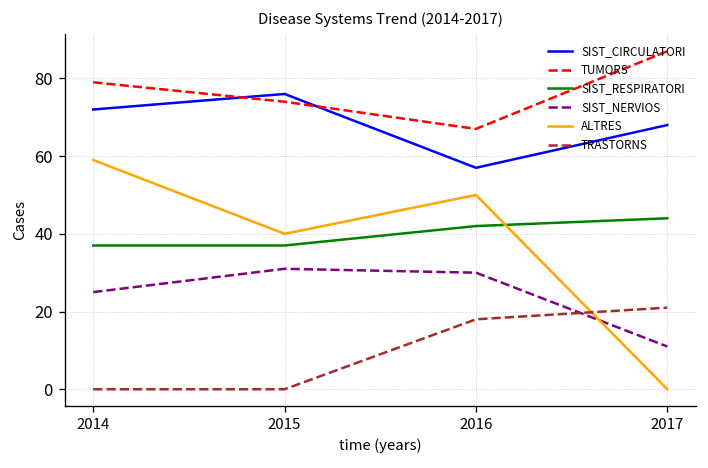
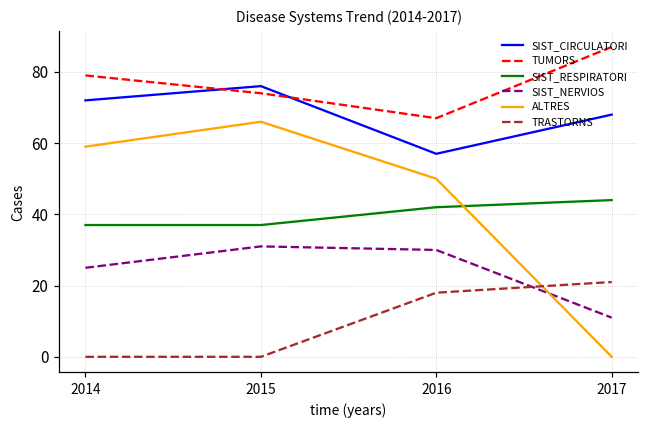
  {
    "SIST_CIRCULATORI": {
      "2014": 72,
      "2015": 76,
      "2016": 57,
      "2017": 68
    },
    "TUMORS": {
      "2014": 79,
      "2015": 74,
      "2016": 67,
      "2017": 87
    },
    "SIST_RESPIRATORI": {
      "2014": 37,
      "2015": 37,
      "2016": 42,
      "2017": 44
    },
    "SIST_NERVIOS": {
      "2014": 25,
      "2015": 31,
      "2016": 30,
      "2017": 11
    },
    "ALTRES": {
      "2014": 59,
-     "2015": 40,
+     "2015": 66,
      "2016": 50,
      "2017": 0
    },
    "TRASTORNS": {
      "2014": 0,
      "2015": 0,
      "2016": 18,
      "2017": 21
    }
  }
